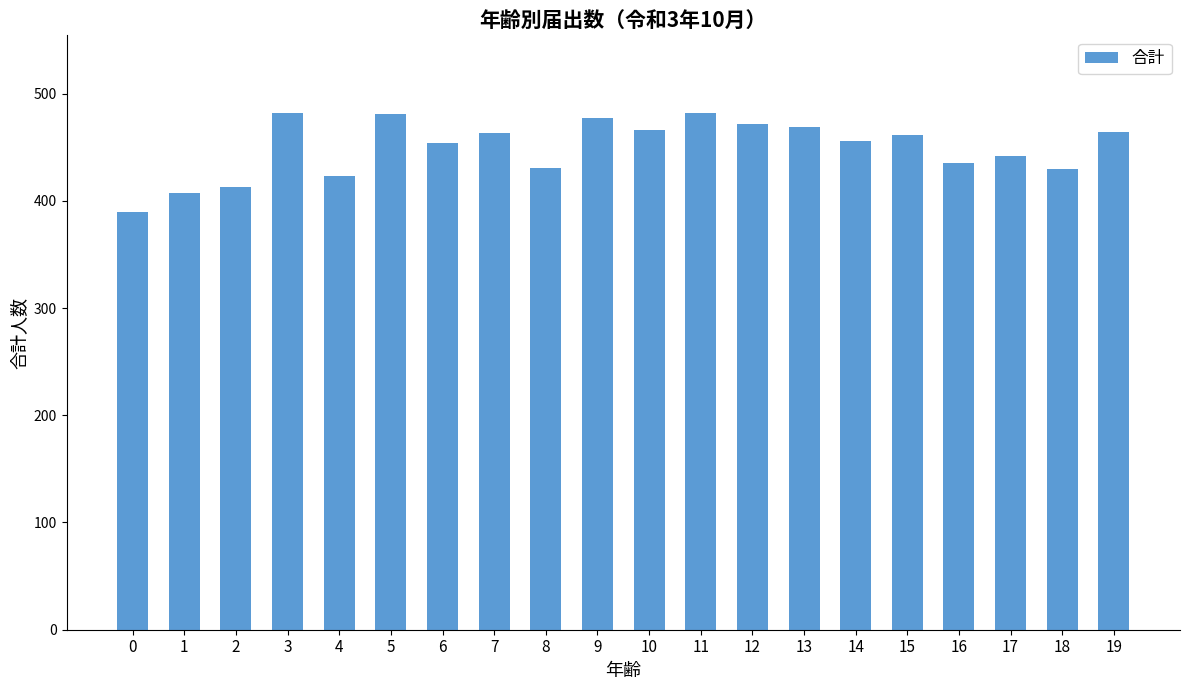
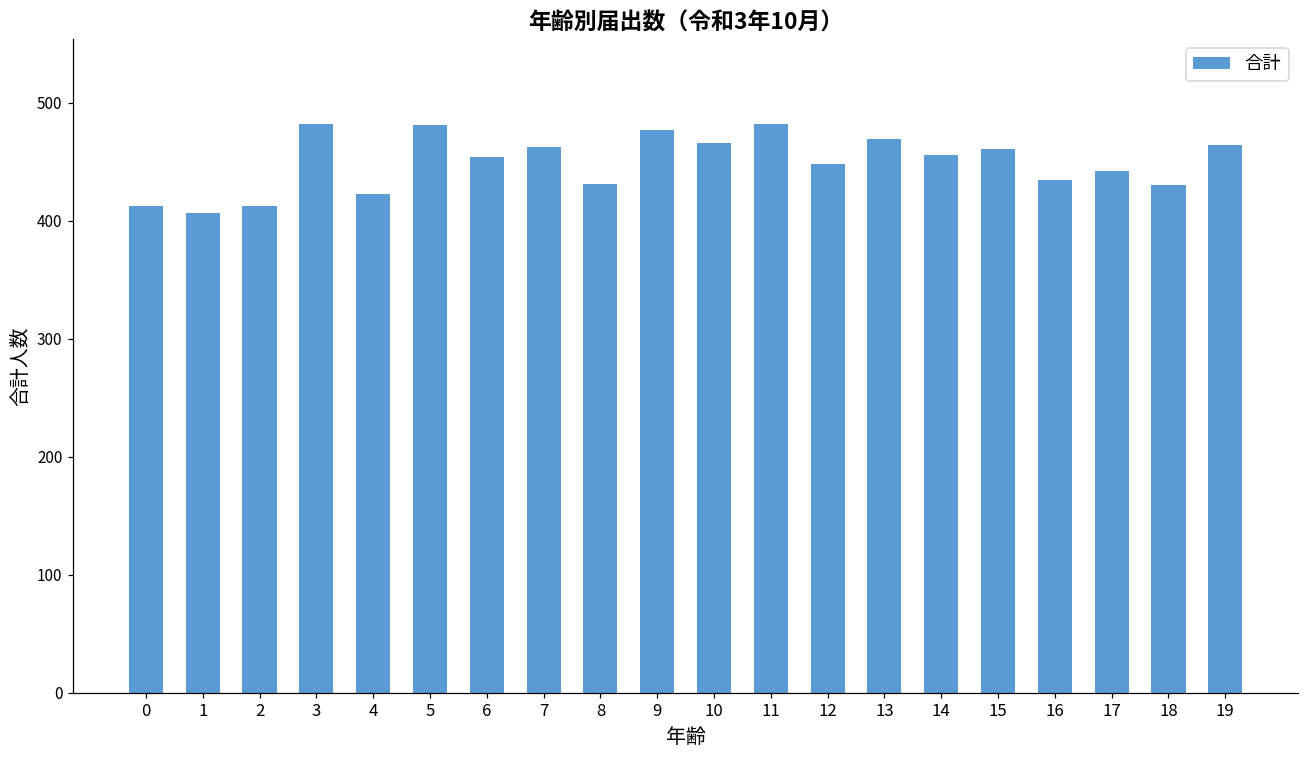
  {
-   "0": 390,
+   "0": 413,
    "1": 407,
    "2": 413,
    "3": 482,
    "4": 423,
    "5": 481,
    "6": 454,
    "7": 463,
    "8": 431,
    "9": 477,
    "10": 466,
    "11": 482,
-   "12": 472,
+   "12": 448,
    "13": 469,
    "14": 456,
    "15": 461,
    "16": 435,
    "17": 442,
    "18": 430,
    "19": 464
  }
